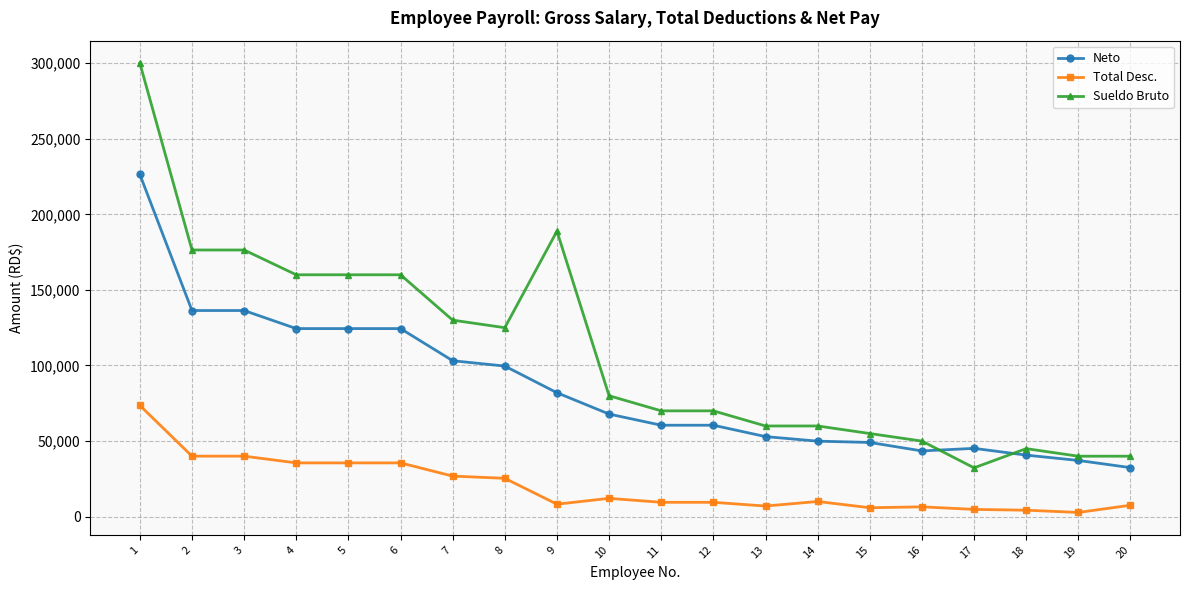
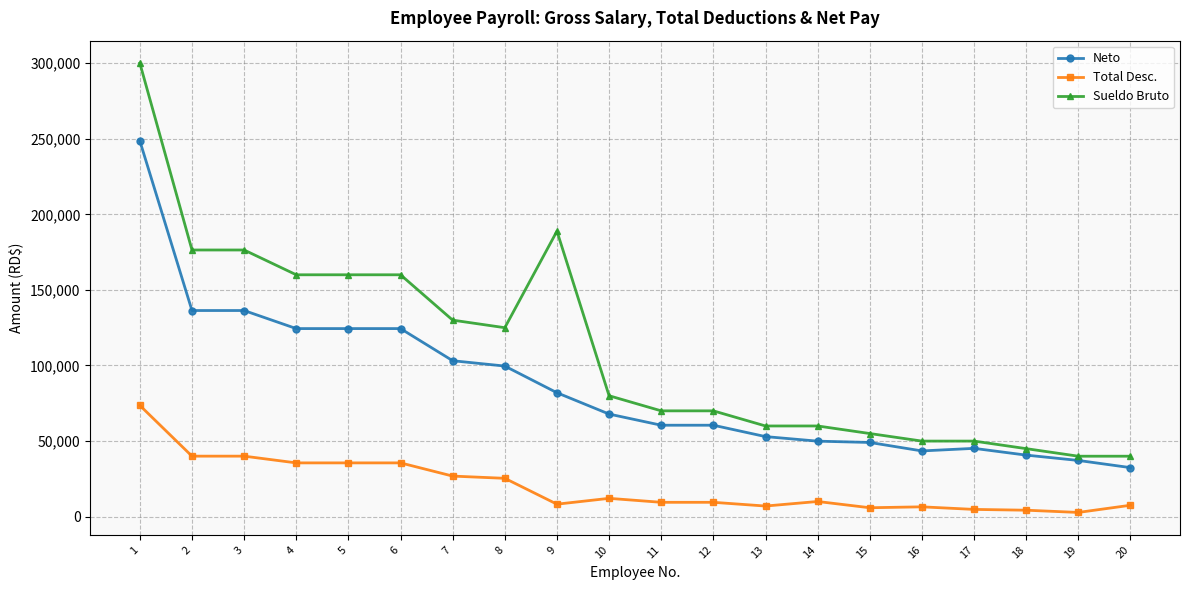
  {
    "Neto": {
-     "1": "226,000",
+     "1": "249,000",
      "2": "136,000",
      "3": "136,000",
      "4": "124,000",
      "5": "124,000",
      "6": "124,000",
      "7": "103,000",
      "8": "100,000",
      "9": "82,000",
      "10": "68,000",
      "11": "60,000",
      "12": "60,000",
      "13": "53,000",
      "14": "50,000",
      "15": "49,000",
      "16": "43,000",
      "17": "45,000",
      "18": "41,000",
      "19": "37,000",
      "20": "32,000"
    },
    "Total Desc.": {
      "1": "74,000",
      "2": "40,000",
      "3": "40,000",
      "4": "36,000",
      "5": "36,000",
      "6": "36,000",
      "7": "27,000",
      "8": "25,000",
      "9": "8,000",
      "10": "12,000",
      "11": "10,000",
      "12": "10,000",
      "13": "7,000",
      "14": "10,000",
      "15": "6,000",
      "16": "7,000",
      "17": "5,000",
      "18": "4,000",
      "19": "3,000",
      "20": "8,000"
    },
    "Sueldo Bruto": {
      "1": "300,000",
      "2": "176,000",
      "3": "176,000",
      "4": "160,000",
      "5": "160,000",
      "6": "160,000",
      "7": "130,000",
      "8": "125,000",
      "9": "189,000",
      "10": "80,000",
      "11": "70,000",
      "12": "70,000",
      "13": "60,000",
      "14": "60,000",
      "15": "55,000",
      "16": "50,000",
-     "17": "32,000",
+     "17": "50,000",
      "18": "45,000",
      "19": "40,000",
      "20": "40,000"
    }
  }
